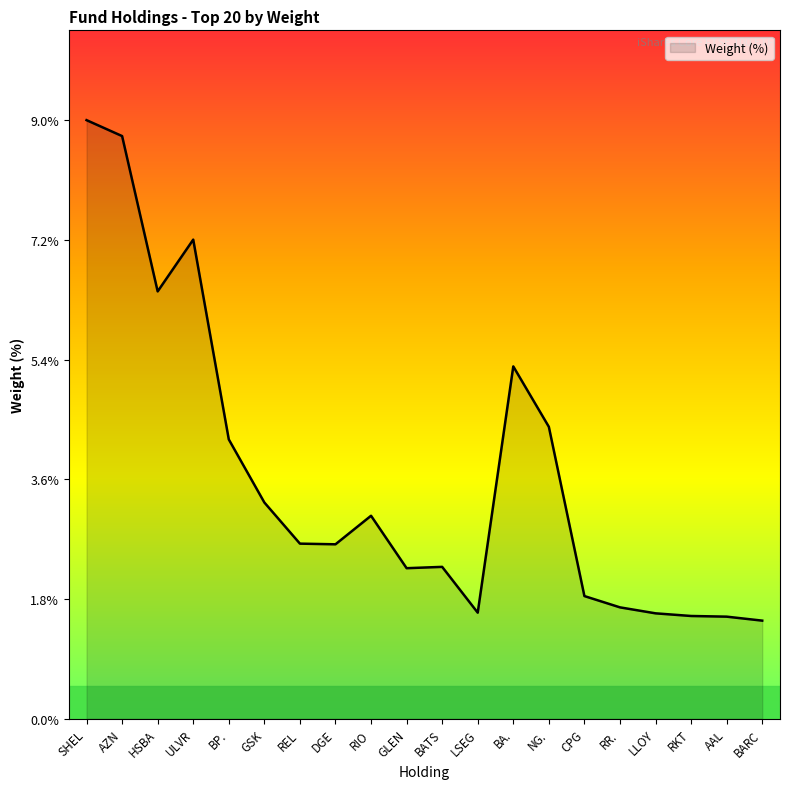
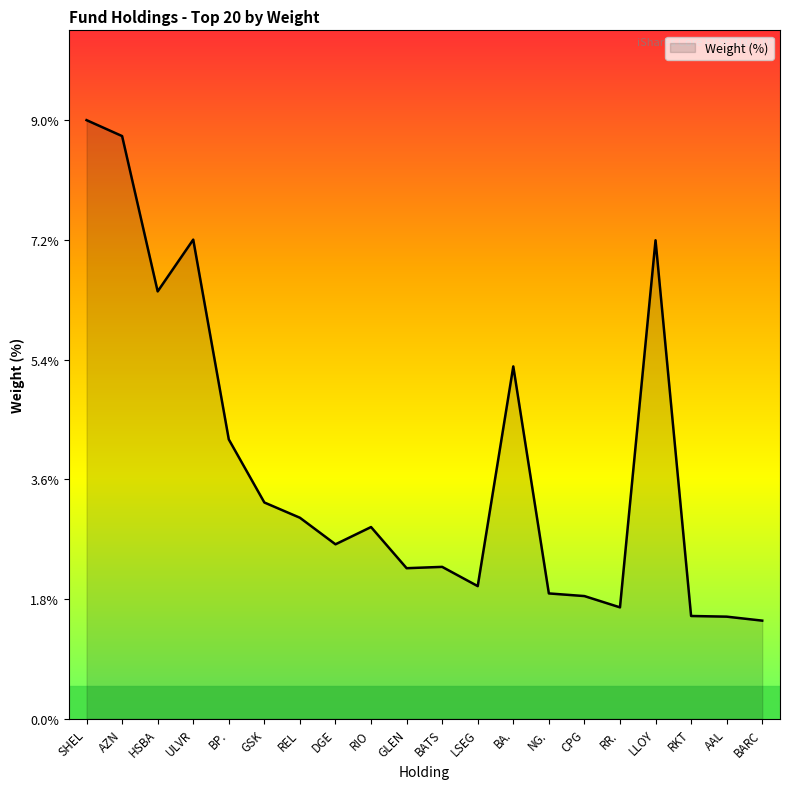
  {
    "SHEL": "9.0%",
    "AZN": "8.8%",
    "HSBA": "6.4%",
    "ULVR": "7.2%",
    "BP.": "4.2%",
    "GSK": "3.3%",
-   "REL": "2.6%",
+   "REL": "3.0%",
    "DGE": "2.6%",
-   "RIO": "3.1%",
+   "RIO": "2.9%",
    "GLEN": "2.3%",
    "BATS": "2.3%",
-   "LSEG": "1.6%",
+   "LSEG": "2.0%",
    "BA.": "5.3%",
-   "NG.": "4.4%",
+   "NG.": "1.9%",
    "CPG": "1.9%",
    "RR.": "1.7%",
-   "LLOY": "1.6%",
+   "LLOY": "7.2%",
    "RKT": "1.6%",
    "AAL": "1.5%",
    "BARC": "1.5%"
  }
